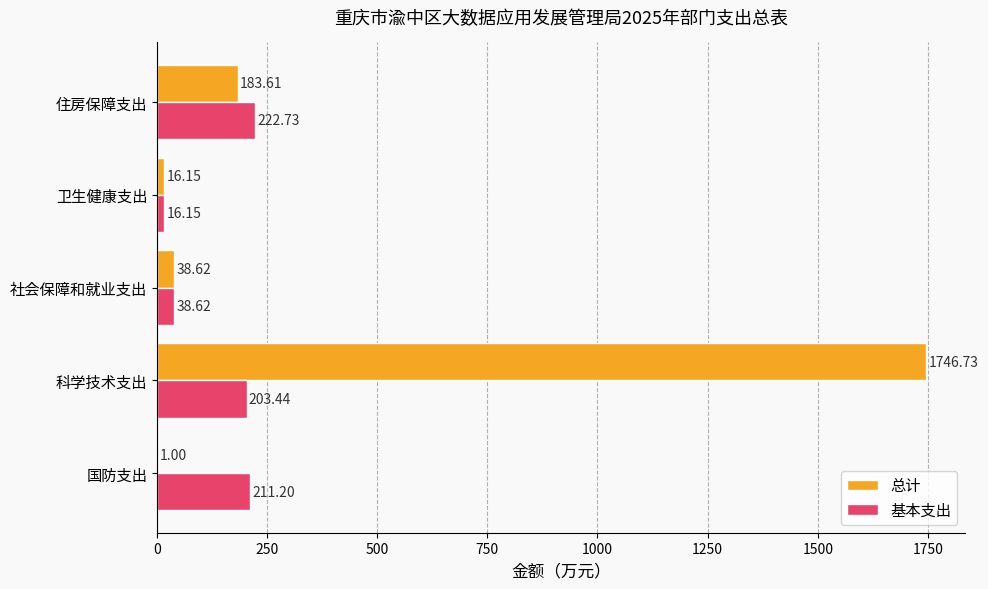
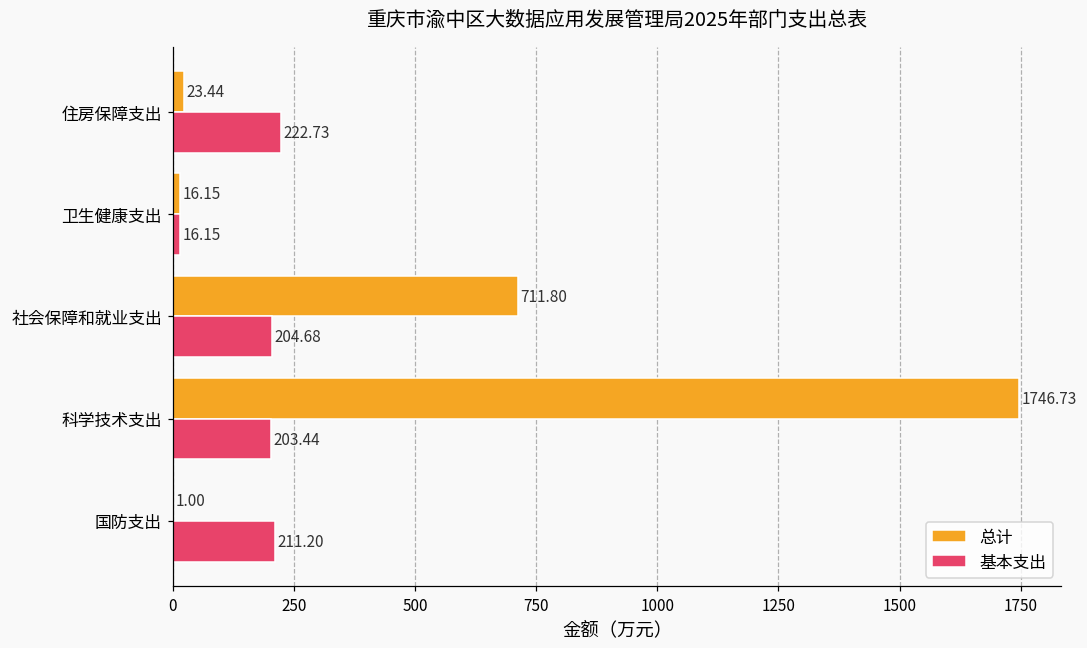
  {
    "总计": {
-     "住房保障支出": 183.61,
+     "住房保障支出": 23.44,
      "卫生健康支出": 16.15,
-     "社会保障和就业支出": 38.62,
+     "社会保障和就业支出": 711.80,
      "科学技术支出": 1746.73,
      "国防支出": 1.00
    },
    "基本支出": {
      "住房保障支出": 222.73,
      "卫生健康支出": 16.15,
-     "社会保障和就业支出": 38.62,
+     "社会保障和就业支出": 204.68,
      "科学技术支出": 203.44,
      "国防支出": 211.20
    }
  }
